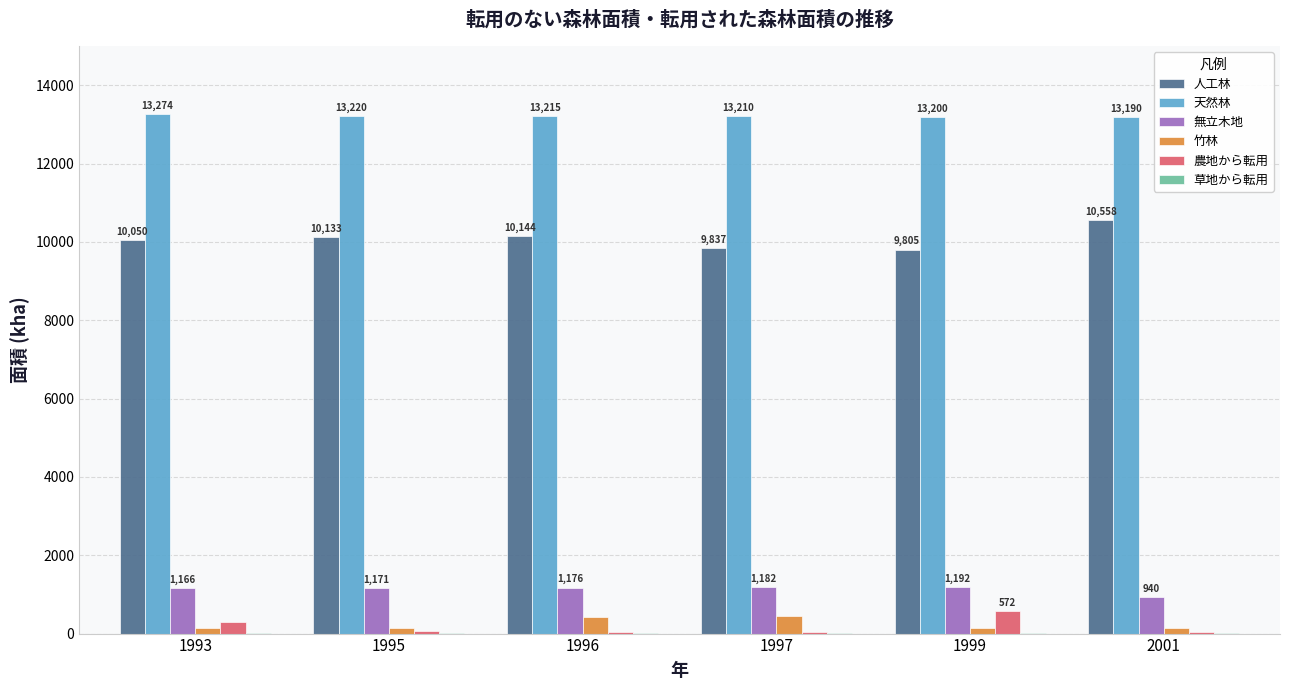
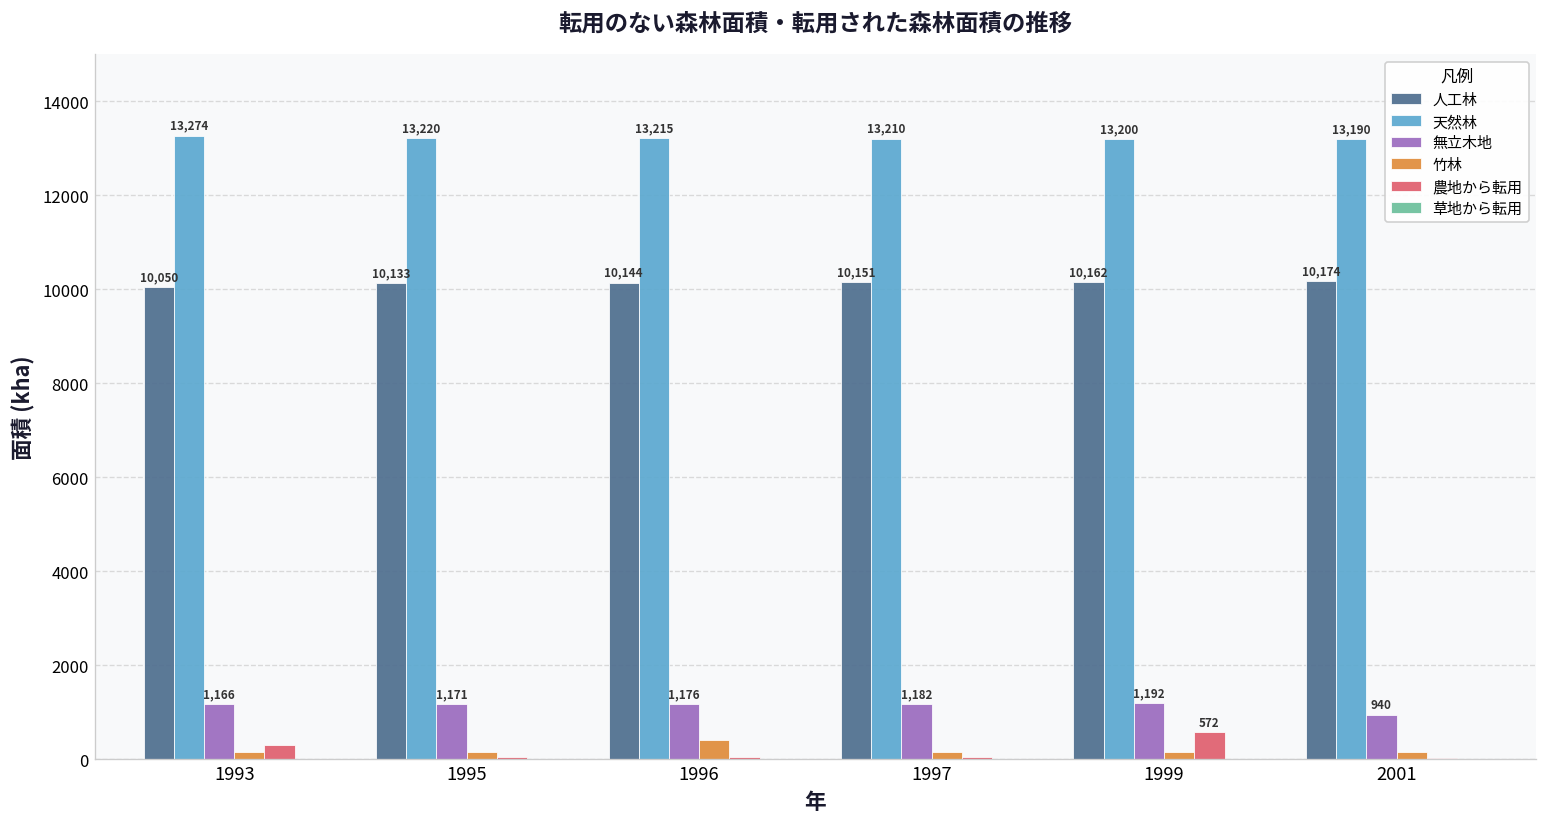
  {
    "人工林": {
      "1993": "10,050",
      "1995": "10,133",
      "1996": "10,144",
-     "1997": "9,837",
-     "1999": "9,805",
-     "2001": "10,558"
+     "1997": "10,151",
+     "1999": "10,162",
+     "2001": "10,174"
    },
    "無立木地": {
      "1993": "1,166",
      "1995": "1,171",
      "1996": "1,176",
      "1997": "1,182",
      "1999": "1,192",
      "2001": "940"
    },
    "竹林": {
      "1993": "100",
      "1995": "200",
      "1996": "400",
-     "1997": "400",
+     "1997": "200",
      "1999": "200",
      "2001": "200"
    },
    "農地から転用": {
      "1999": "572"
    }
  }
